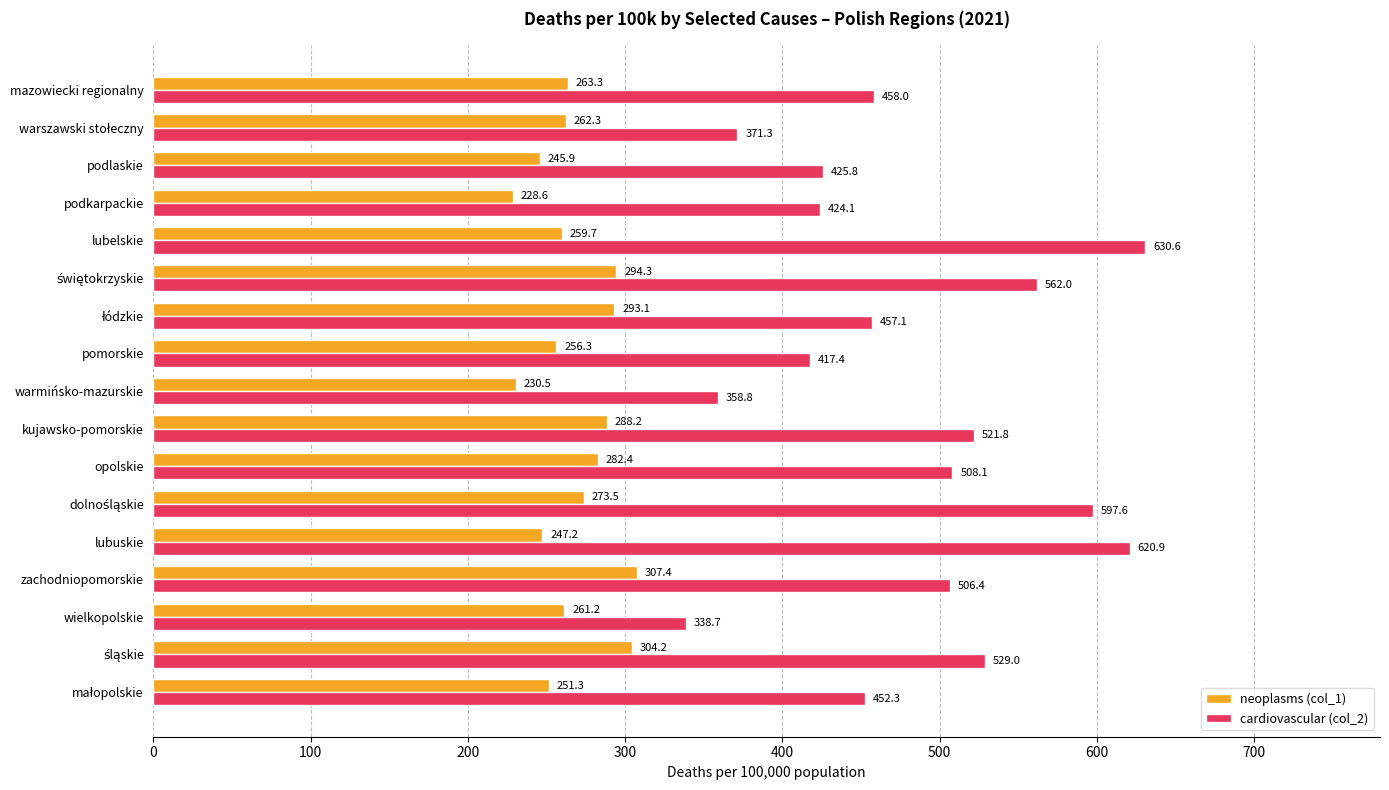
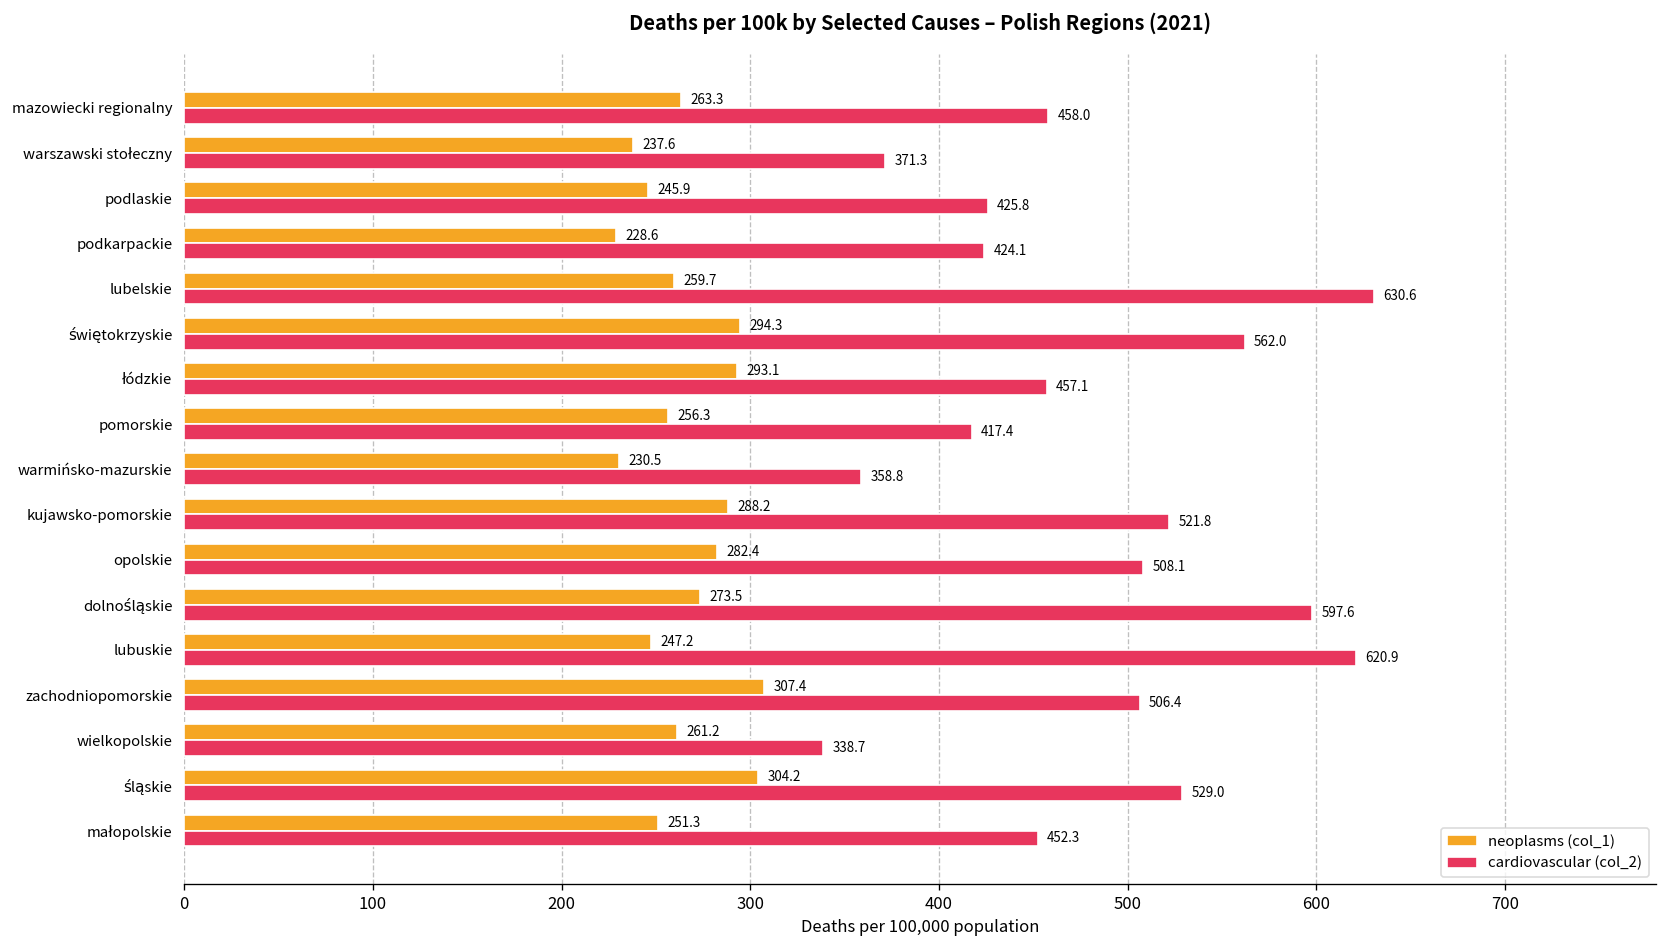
  {
    "neoplasms (col_1)": {
      "mazowiecki regionalny": 263.3,
-     "warszawski stołeczny": 262.3,
+     "warszawski stołeczny": 237.6,
      "podlaskie": 245.9,
      "podkarpackie": 228.6,
      "lubelskie": 259.7,
      "świętokrzyskie": 294.3,
      "łódzkie": 293.1,
      "pomorskie": 256.3,
      "warmińsko-mazurskie": 230.5,
      "kujawsko-pomorskie": 288.2,
      "opolskie": 282.4,
      "dolnośląskie": 273.5,
      "lubuskie": 247.2,
      "zachodniopomorskie": 307.4,
      "wielkopolskie": 261.2,
      "śląskie": 304.2,
      "małopolskie": 251.3
    },
    "cardiovascular (col_2)": {
      "mazowiecki regionalny": 458.0,
      "warszawski stołeczny": 371.3,
      "podlaskie": 425.8,
      "podkarpackie": 424.1,
      "lubelskie": 630.6,
      "świętokrzyskie": 562.0,
      "łódzkie": 457.1,
      "pomorskie": 417.4,
      "warmińsko-mazurskie": 358.8,
      "kujawsko-pomorskie": 521.8,
      "opolskie": 508.1,
      "dolnośląskie": 597.6,
      "lubuskie": 620.9,
      "zachodniopomorskie": 506.4,
      "wielkopolskie": 338.7,
      "śląskie": 529.0,
      "małopolskie": 452.3
    }
  }
